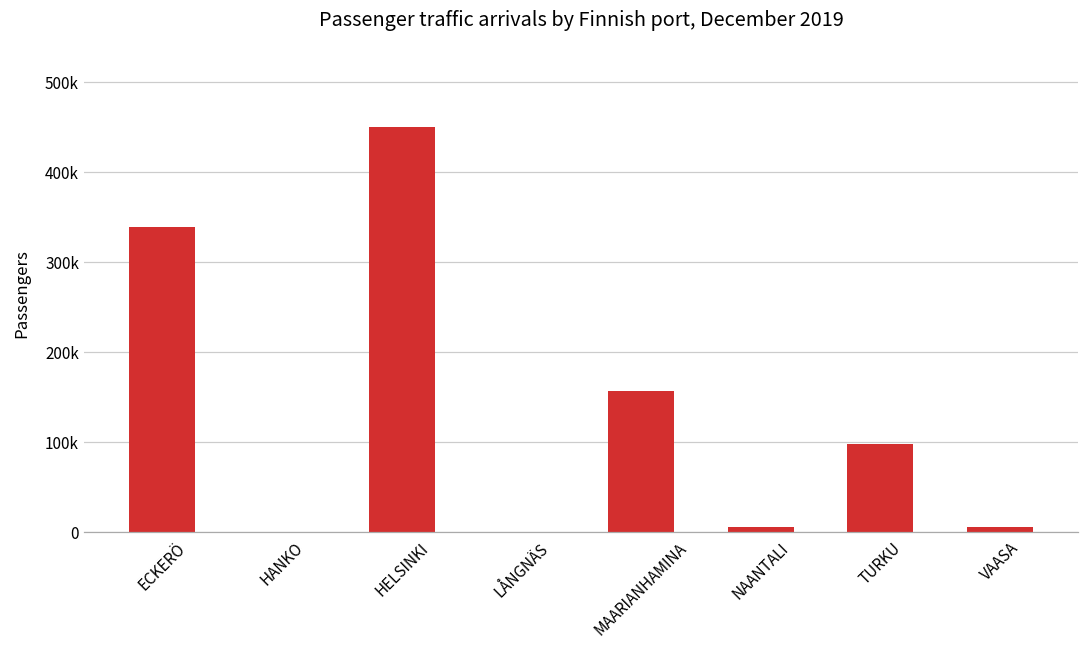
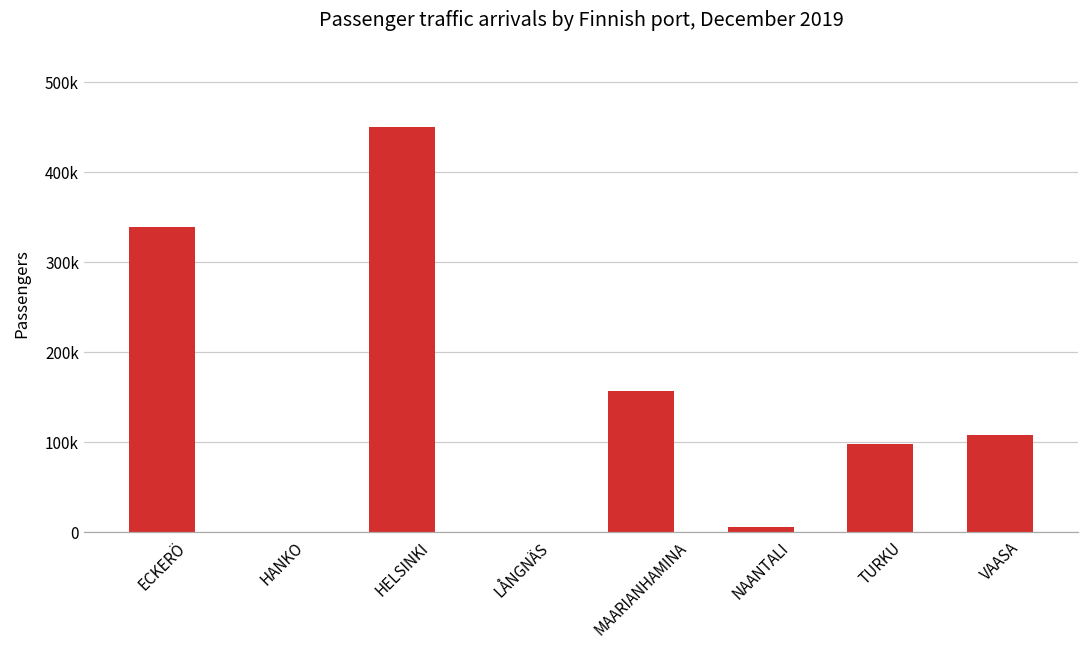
  {
    "ECKERÖ": 340000,
    "HELSINKI": 450000,
    "MAARIANHAMINA": 160000,
    "NAANTALI": 10000,
    "TURKU": 100000,
-   "VAASA": 10000
+   "VAASA": 110000
  }
